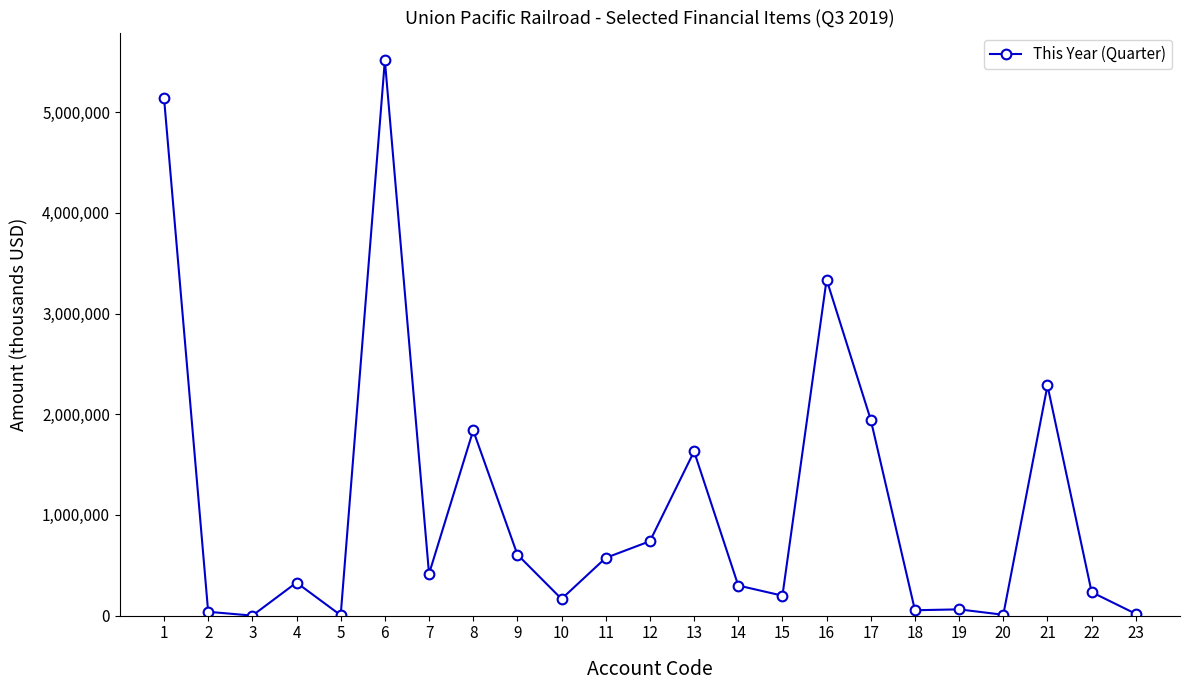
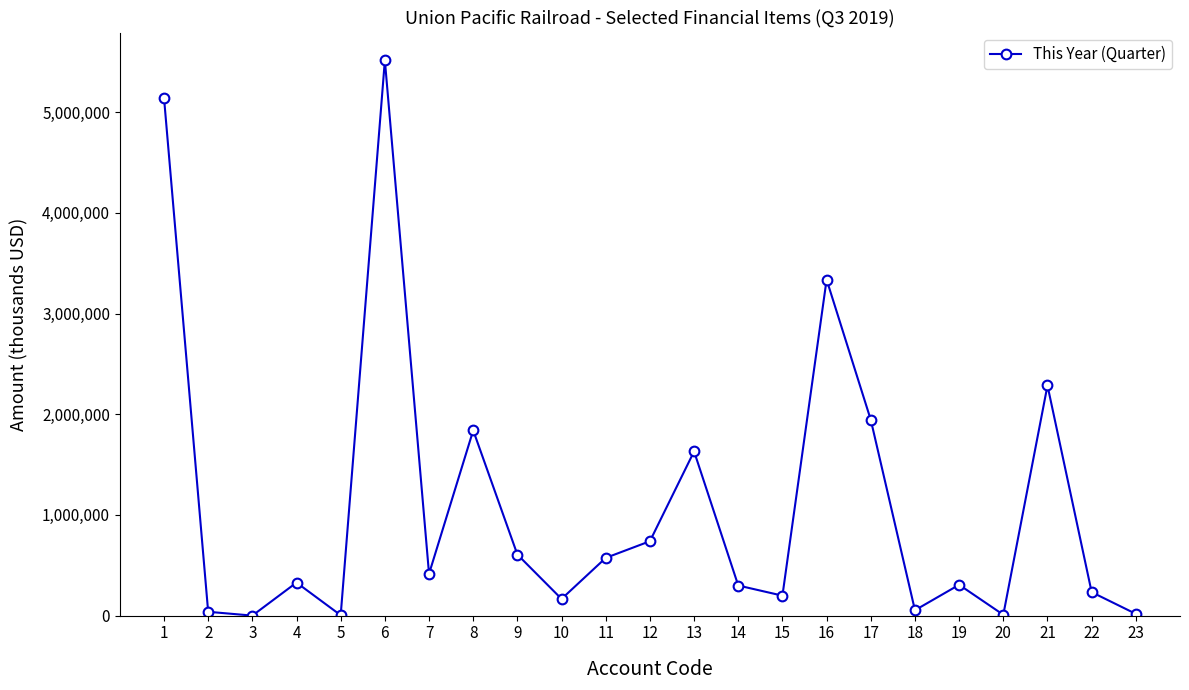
  {
    "1": "5,150,000",
    "2": "40,000",
    "3": "0",
    "4": "330,000",
    "5": "0",
    "6": "5,520,000",
    "7": "420,000",
    "8": "1,840,000",
    "9": "610,000",
    "10": "170,000",
    "11": "570,000",
    "12": "740,000",
    "13": "1,630,000",
    "14": "300,000",
    "15": "200,000",
    "16": "3,340,000",
    "17": "1,940,000",
    "18": "50,000",
-   "19": "60,000",
+   "19": "310,000",
    "20": "10,000",
    "21": "2,290,000",
    "22": "230,000",
    "23": "20,000"
  }
